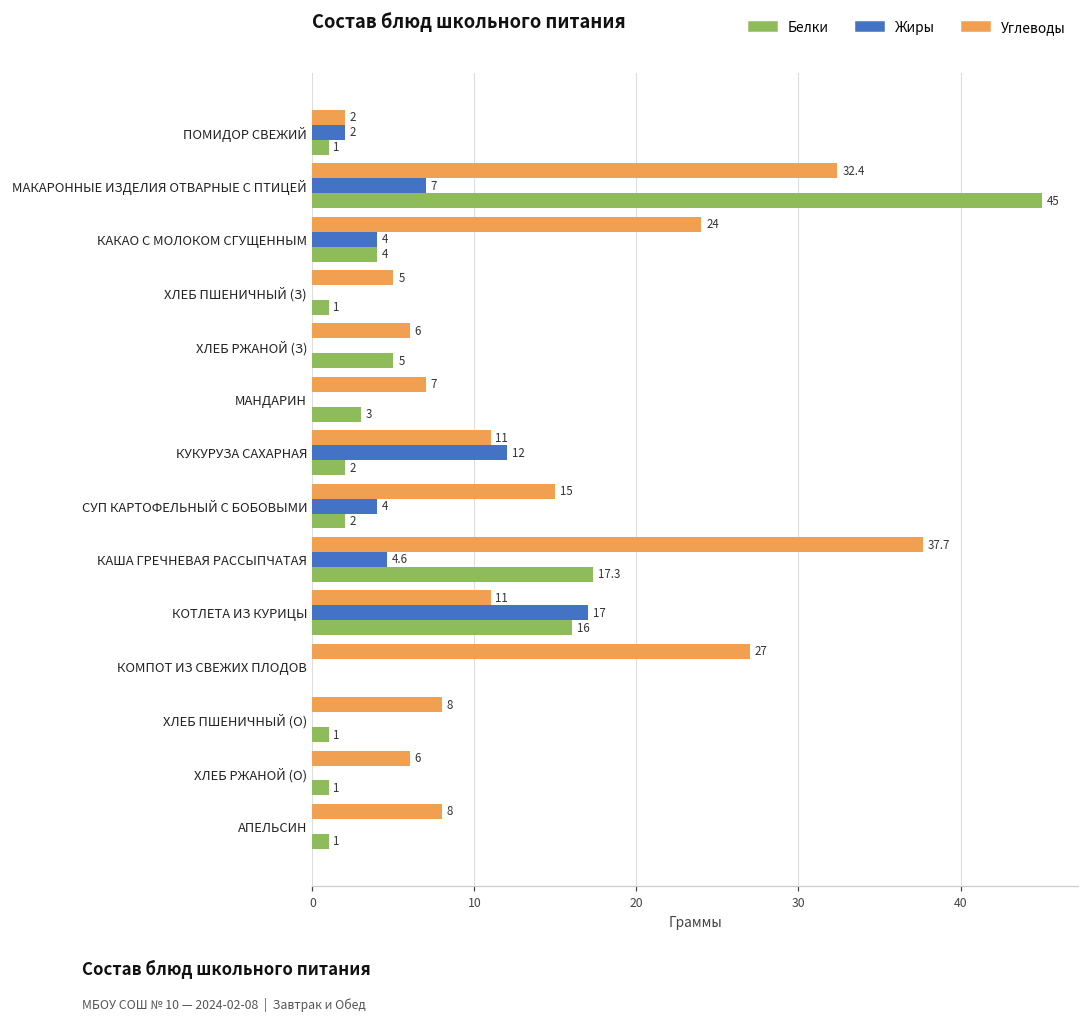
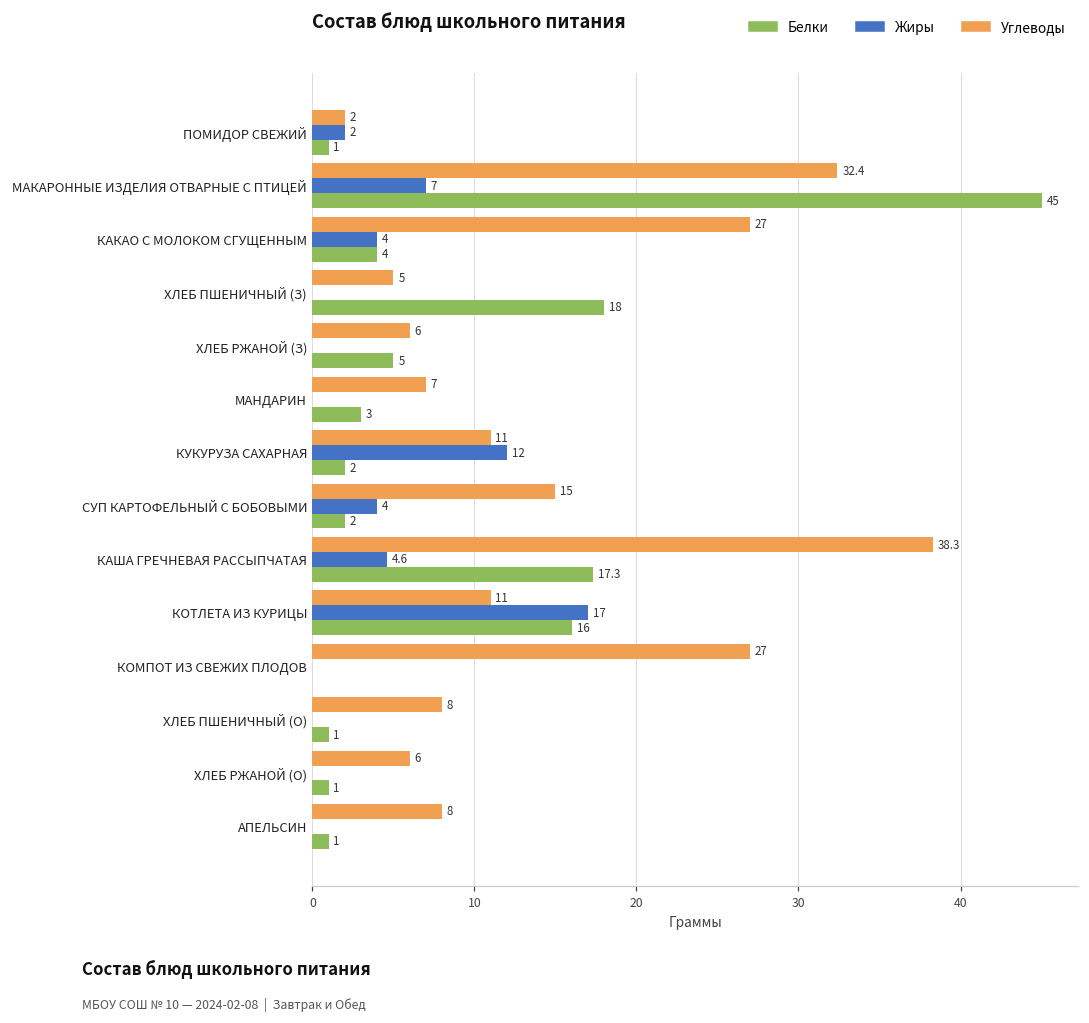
  {
    "Белки": {
      "ПОМИДОР СВЕЖИЙ": 1,
      "МАКАРОННЫЕ ИЗДЕЛИЯ ОТВАРНЫЕ С ПТИЦЕЙ": 45,
      "КАКАО С МОЛОКОМ СГУЩЕННЫМ": 4,
-     "ХЛЕБ ПШЕНИЧНЫЙ (З)": 1,
+     "ХЛЕБ ПШЕНИЧНЫЙ (З)": 18,
      "ХЛЕБ РЖАНОЙ (З)": 5,
      "МАНДАРИН": 3,
      "КУКУРУЗА САХАРНАЯ": 2,
      "СУП КАРТОФЕЛЬНЫЙ С БОБОВЫМИ": 2,
      "КАША ГРЕЧНЕВАЯ РАССЫПЧАТАЯ": 17.3,
      "КОТЛЕТА ИЗ КУРИЦЫ": 16,
      "ХЛЕБ ПШЕНИЧНЫЙ (О)": 1,
      "ХЛЕБ РЖАНОЙ (О)": 1,
      "АПЕЛЬСИН": 1
    },
    "Жиры": {
      "ПОМИДОР СВЕЖИЙ": 2,
      "МАКАРОННЫЕ ИЗДЕЛИЯ ОТВАРНЫЕ С ПТИЦЕЙ": 7,
      "КАКАО С МОЛОКОМ СГУЩЕННЫМ": 4,
      "КУКУРУЗА САХАРНАЯ": 12,
      "СУП КАРТОФЕЛЬНЫЙ С БОБОВЫМИ": 4,
      "КАША ГРЕЧНЕВАЯ РАССЫПЧАТАЯ": 4.6,
      "КОТЛЕТА ИЗ КУРИЦЫ": 17
    },
    "Углеводы": {
      "ПОМИДОР СВЕЖИЙ": 2,
      "МАКАРОННЫЕ ИЗДЕЛИЯ ОТВАРНЫЕ С ПТИЦЕЙ": 32.4,
-     "КАКАО С МОЛОКОМ СГУЩЕННЫМ": 24,
+     "КАКАО С МОЛОКОМ СГУЩЕННЫМ": 27,
      "ХЛЕБ ПШЕНИЧНЫЙ (З)": 5,
      "ХЛЕБ РЖАНОЙ (З)": 6,
      "МАНДАРИН": 7,
      "КУКУРУЗА САХАРНАЯ": 11,
      "СУП КАРТОФЕЛЬНЫЙ С БОБОВЫМИ": 15,
-     "КАША ГРЕЧНЕВАЯ РАССЫПЧАТАЯ": 37.7,
+     "КАША ГРЕЧНЕВАЯ РАССЫПЧАТАЯ": 38.3,
      "КОТЛЕТА ИЗ КУРИЦЫ": 11,
      "КОМПОТ ИЗ СВЕЖИХ ПЛОДОВ": 27,
      "ХЛЕБ ПШЕНИЧНЫЙ (О)": 8,
      "ХЛЕБ РЖАНОЙ (О)": 6,
      "АПЕЛЬСИН": 8
    }
  }
